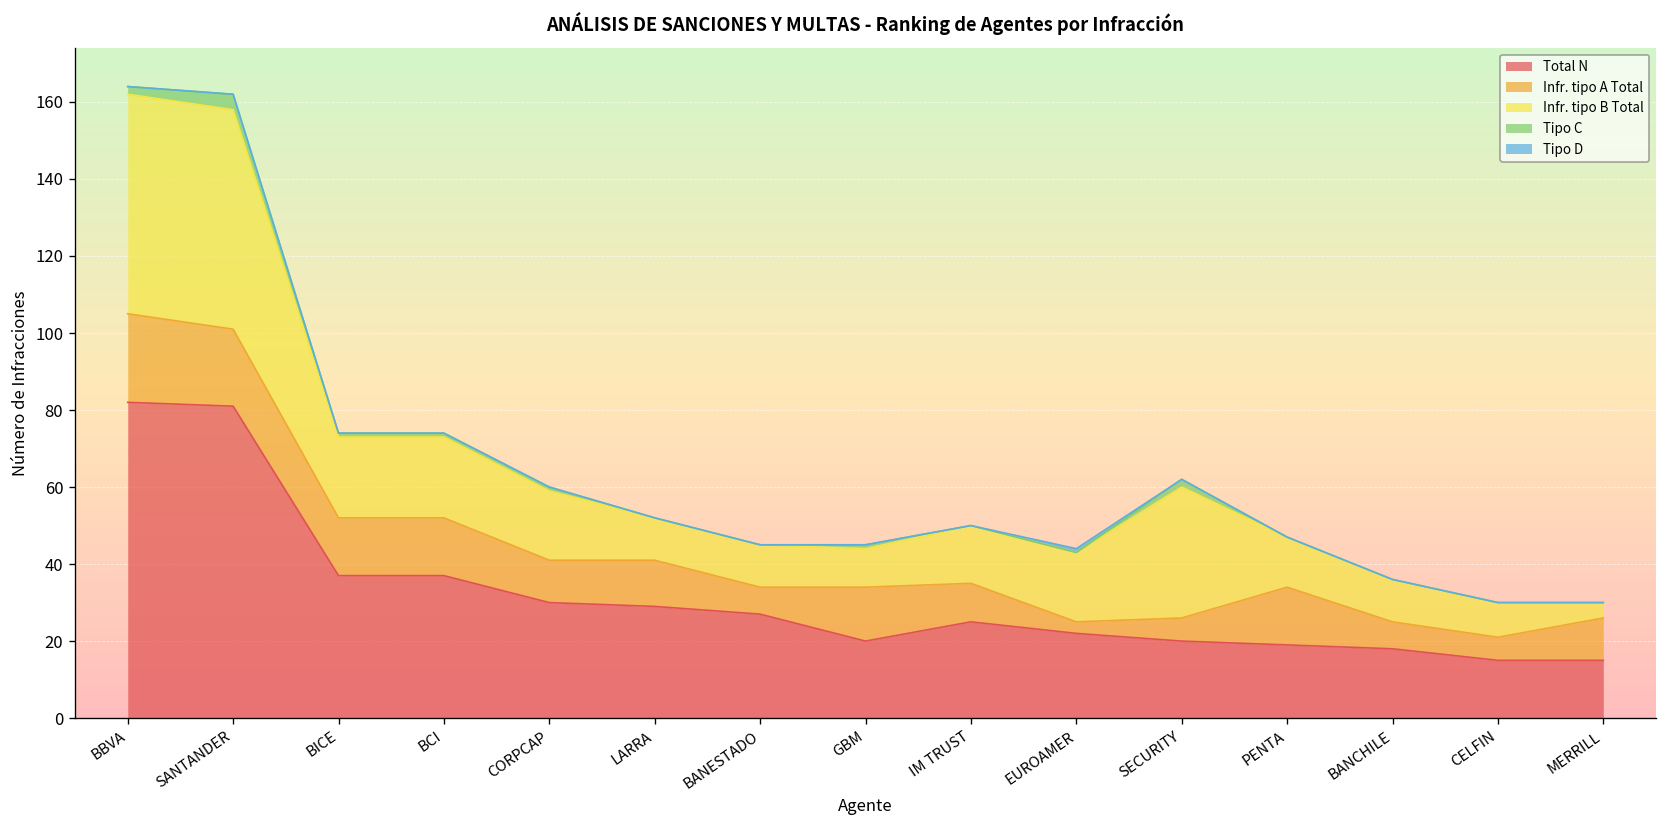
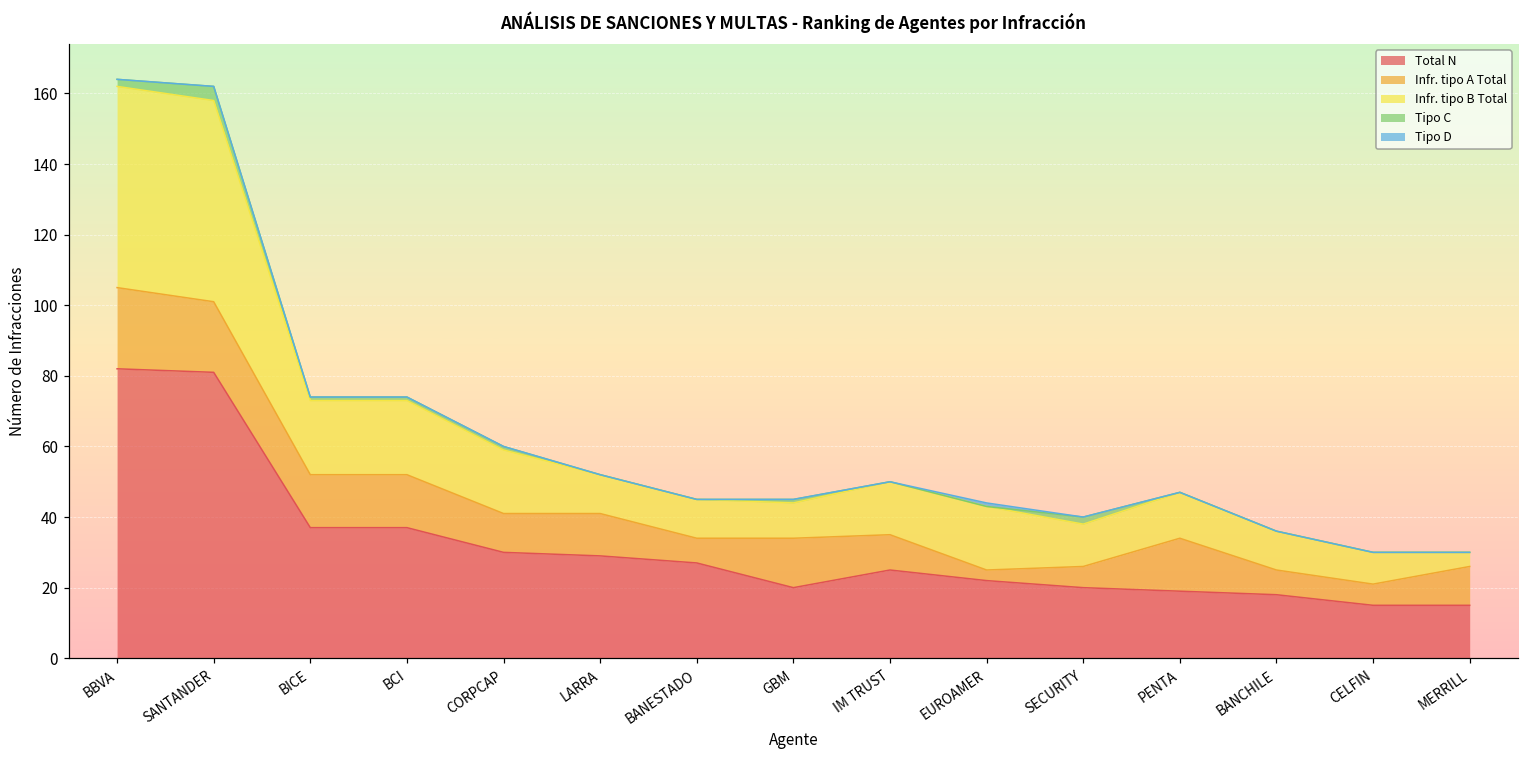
  {
    "Total N": {
      "BBVA": 82,
      "SANTANDER": 81,
      "BICE": 37,
      "BCI": 37,
      "CORPCAP": 30,
      "LARRA": 29,
      "BANESTADO": 27,
      "GBM": 20,
      "IM TRUST": 25,
      "EUROAMER": 22,
      "SECURITY": 20,
      "PENTA": 19,
      "BANCHILE": 18,
      "CELFIN": 15,
      "MERRILL": 15
    },
    "Infr. tipo A Total": {
      "BBVA": 23,
      "SANTANDER": 20,
      "BICE": 15,
      "BCI": 15,
      "CORPCAP": 11,
      "LARRA": 12,
      "BANESTADO": 7,
      "GBM": 14,
      "IM TRUST": 10,
      "EUROAMER": 3,
      "SECURITY": 6,
      "PENTA": 15,
      "BANCHILE": 7,
      "CELFIN": 6,
      "MERRILL": 11
    },
    "Infr. tipo B Total": {
      "BBVA": 57,
      "SANTANDER": 57,
      "BICE": 21,
      "BCI": 21,
      "CORPCAP": 18,
      "GBM": 10,
-     "SECURITY": 34
+     "SECURITY": 12
    },
    "Tipo D": {
      "EUROAMER": 1
    }
  }
